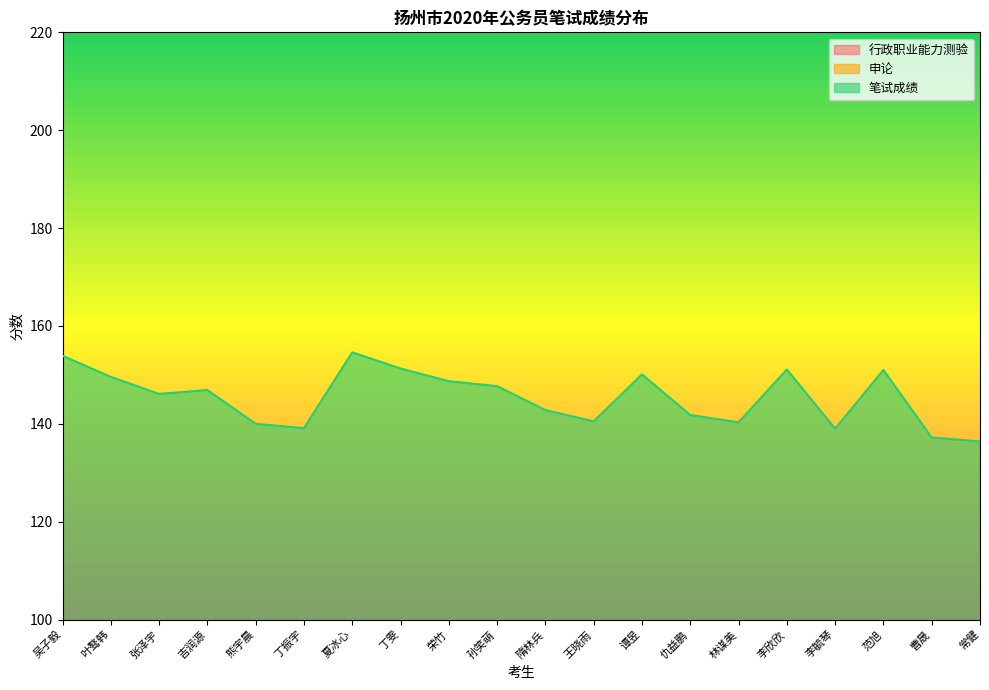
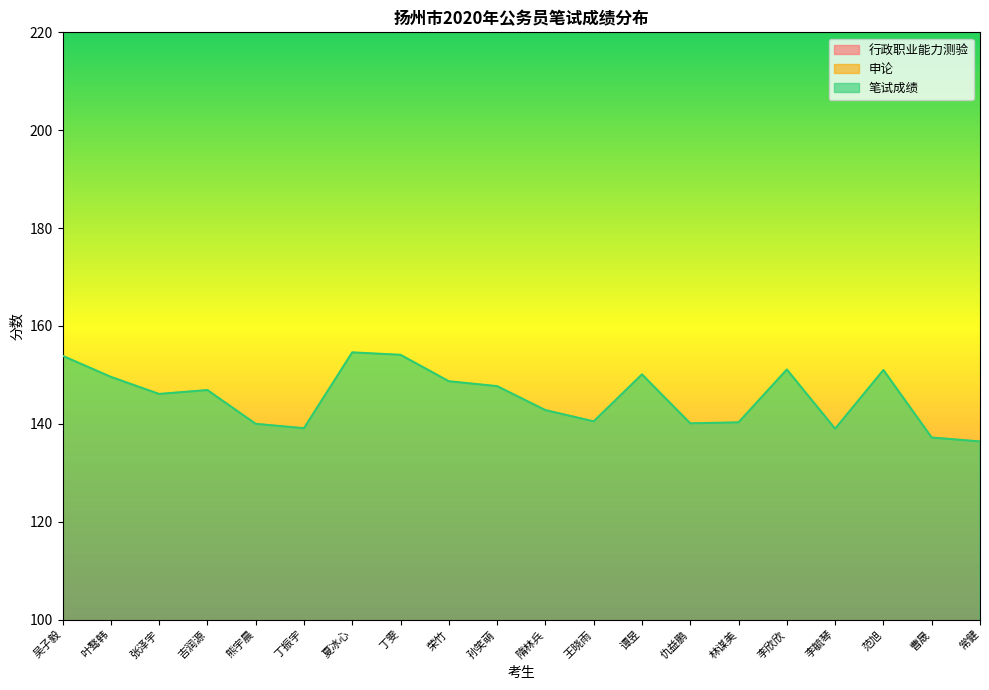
  {
    "笔试成绩": {
      "吴子毅": 154,
      "叶骜韩": 150,
      "张泽宇": 146,
      "吉润源": 147,
      "熊宇晨": 140,
      "丁振宇": 139,
      "夏冰心": 155,
-     "丁雯": 151,
+     "丁雯": 154,
      "荣竹": 149,
      "孙笑萌": 148,
      "隋林兵": 143,
      "王晓雨": 141,
      "谭昱": 150,
-     "仇益鹏": 142,
+     "仇益鹏": 140,
      "林谋美": 140,
      "李欣欣": 151,
      "李毓琴": 139,
      "范旭": 151,
      "曹晟": 137,
      "常健": 136
    }
  }
